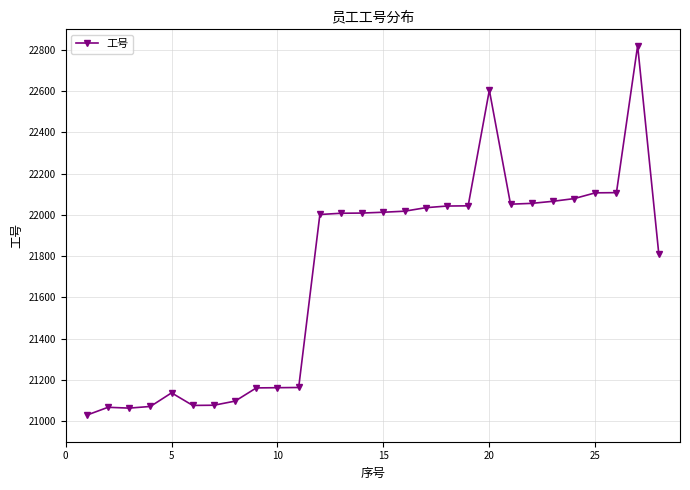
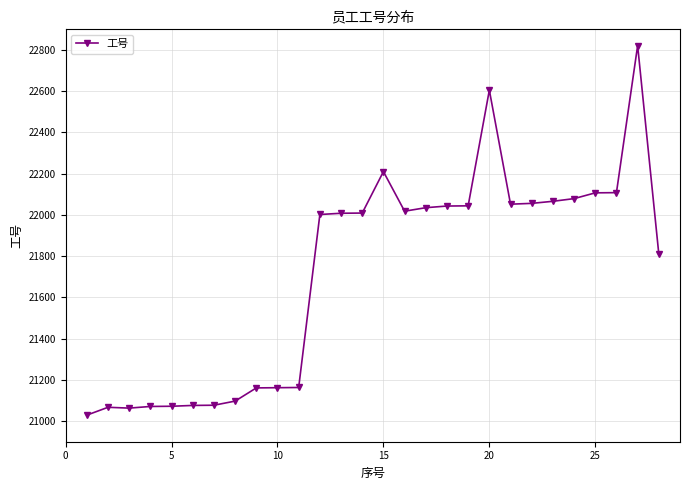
  {
-   "5": 21140,
+   "5": 21070,
    "10": 21160,
-   "15": 22010,
+   "15": 22210,
    "20": 22610,
    "25": 22110
  }
